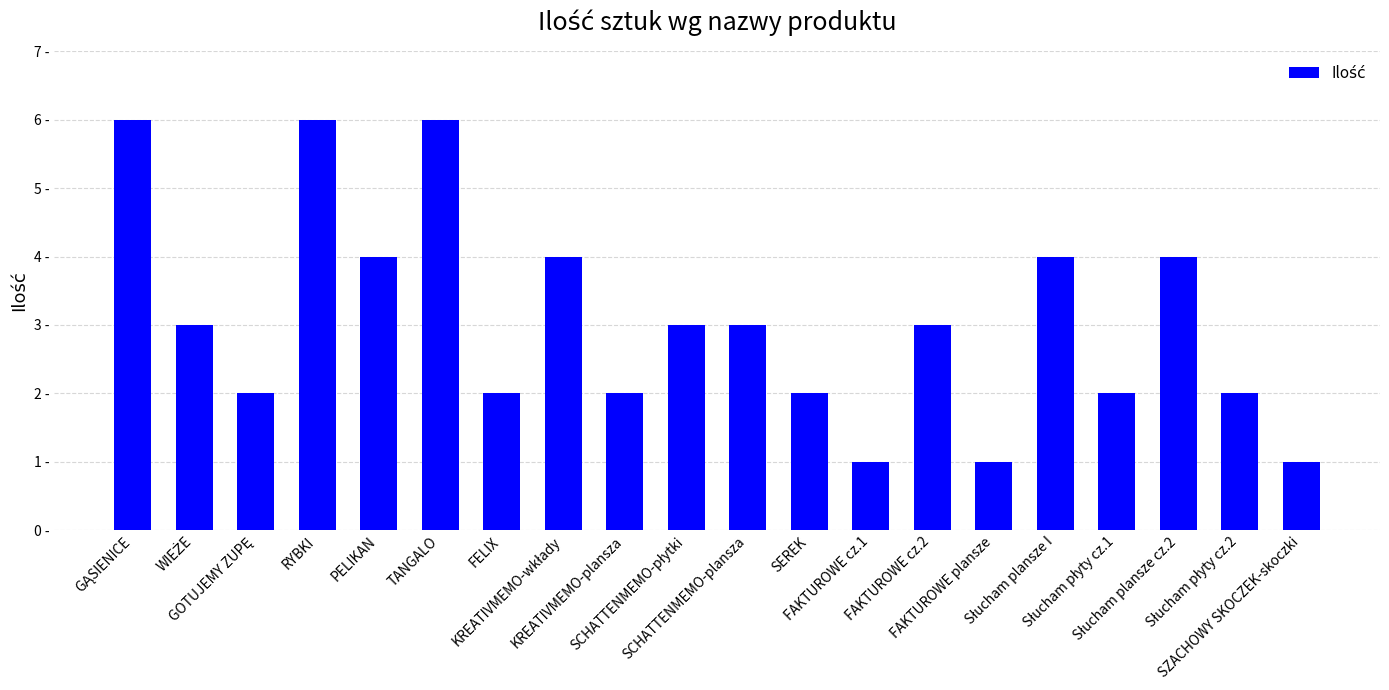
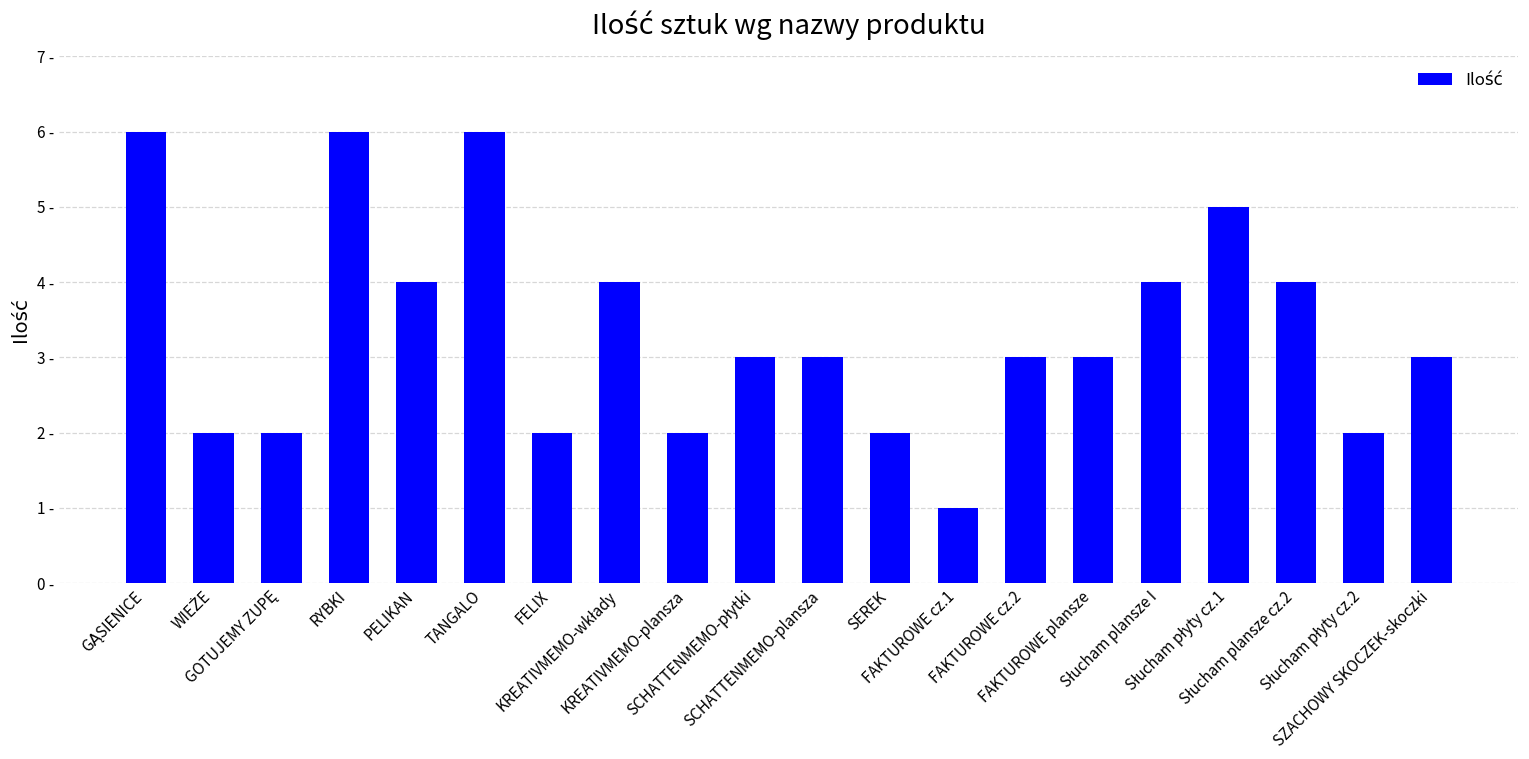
  {
    "GĄSIENICE": "6 -",
-   "WIEŻE": "3 -",
+   "WIEŻE": "2 -",
    "GOTUJEMY ZUPĘ": "2 -",
    "RYBKI": "6 -",
    "PELIKAN": "4 -",
    "TANGALO": "6 -",
    "FELIX": "2 -",
    "KREATIVMEMO-wkłady": "4 -",
    "KREATIVMEMO-plansza": "2 -",
    "SCHATTENMEMO-płytki": "3 -",
    "SCHATTENMEMO-plansza": "3 -",
    "SEREK": "2 -",
    "FAKTUROWE cz.1": "1 -",
    "FAKTUROWE cz.2": "3 -",
-   "FAKTUROWE plansze": "1 -",
+   "FAKTUROWE plansze": "3 -",
    "Słucham plansze I": "4 -",
-   "Słucham płyty cz.1": "2 -",
+   "Słucham płyty cz.1": "5 -",
    "Słucham plansze cz.2": "4 -",
    "Słucham płyty cz.2": "2 -",
-   "SZACHOWY SKOCZEK-skoczki": "1 -"
+   "SZACHOWY SKOCZEK-skoczki": "3 -"
  }
